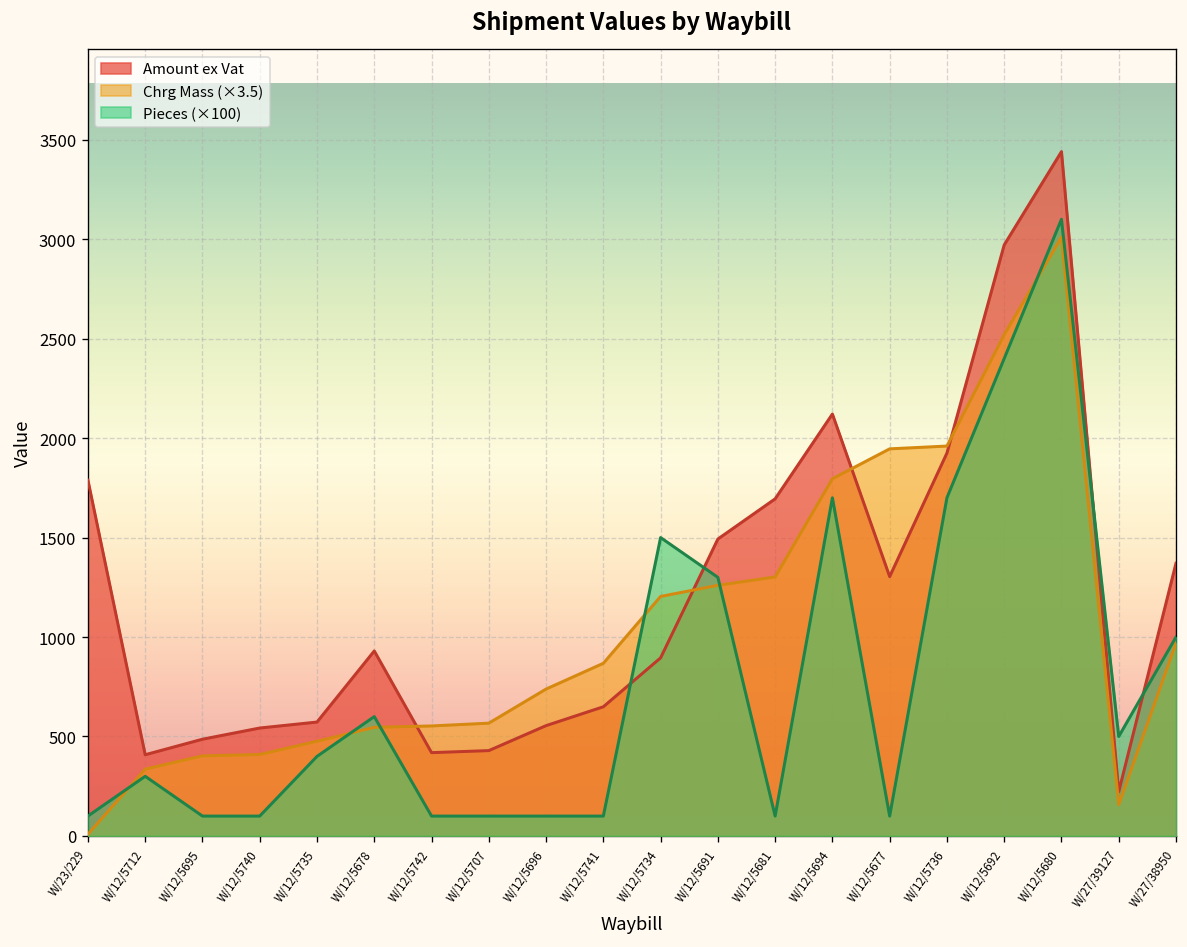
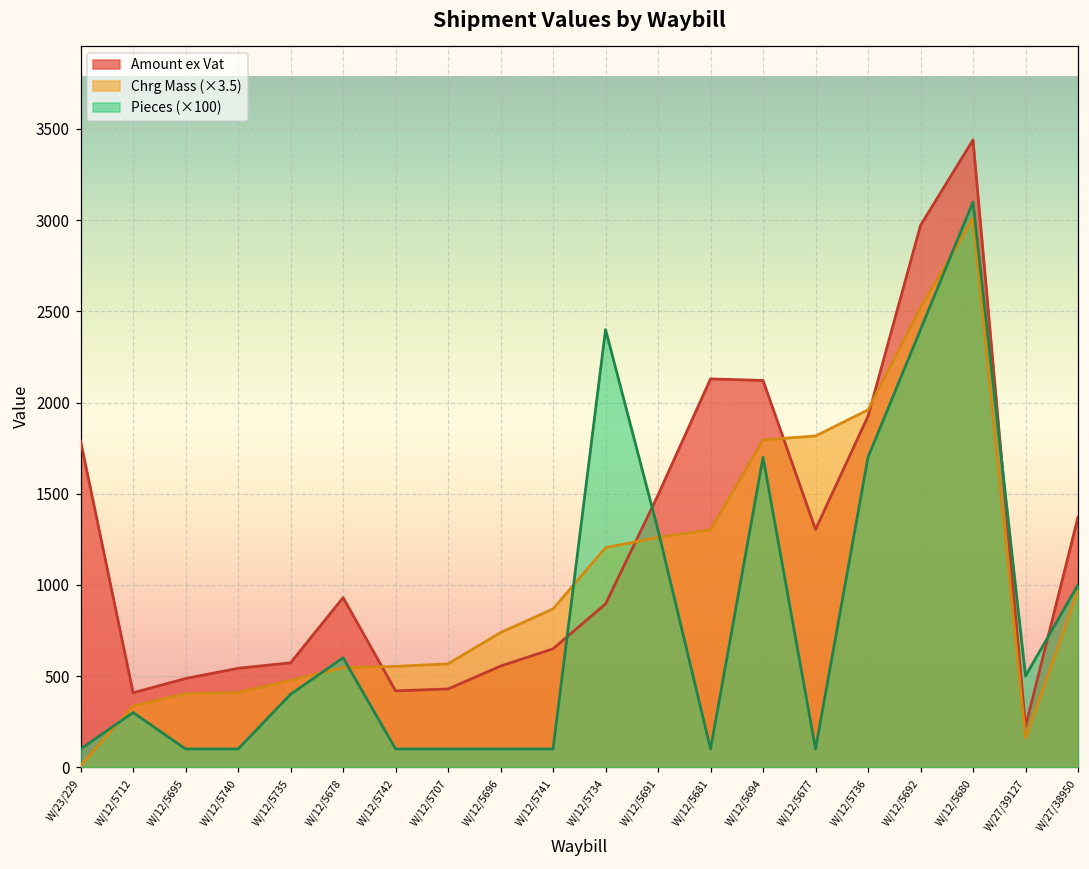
  {
    "Amount ex Vat": {
      "W/23/229": 1790,
      "W/12/5712": 410,
      "W/12/5695": 490,
      "W/12/5740": 540,
      "W/12/5735": 570,
      "W/12/5678": 930,
      "W/12/5742": 420,
      "W/12/5707": 430,
      "W/12/5696": 550,
      "W/12/5741": 650,
      "W/12/5734": 900,
      "W/12/5691": 1490,
-     "W/12/5681": 1690,
+     "W/12/5681": 2130,
      "W/12/5694": 2120,
      "W/12/5677": 1300,
      "W/12/5736": 1920,
      "W/12/5692": 2970,
      "W/12/5680": 3440,
      "W/27/39127": 220,
      "W/27/38950": 1370
    },
    "Chrg Mass (×3.5)": {
      "W/23/229": 10,
      "W/12/5712": 340,
      "W/12/5695": 400,
      "W/12/5740": 410,
      "W/12/5735": 480,
      "W/12/5678": 550,
      "W/12/5742": 550,
      "W/12/5707": 570,
      "W/12/5696": 740,
      "W/12/5741": 870,
      "W/12/5734": 1200,
      "W/12/5691": 1260,
      "W/12/5681": 1300,
      "W/12/5694": 1800,
-     "W/12/5677": 1950,
+     "W/12/5677": 1820,
      "W/12/5736": 1960,
      "W/12/5692": 2520,
      "W/12/5680": 3010,
      "W/27/39127": 160,
      "W/27/38950": 970
    },
    "Pieces (×100)": {
      "W/23/229": 100,
      "W/12/5712": 300,
      "W/12/5695": 100,
      "W/12/5740": 100,
      "W/12/5735": 400,
      "W/12/5678": 600,
      "W/12/5742": 100,
      "W/12/5707": 100,
      "W/12/5696": 100,
      "W/12/5741": 100,
-     "W/12/5734": 1500,
+     "W/12/5734": 2400,
      "W/12/5691": 1300,
      "W/12/5681": 100,
      "W/12/5694": 1700,
      "W/12/5677": 100,
      "W/12/5736": 1700,
      "W/12/5692": 2400,
      "W/12/5680": 3100,
      "W/27/39127": 500,
      "W/27/38950": 1000
    }
  }
